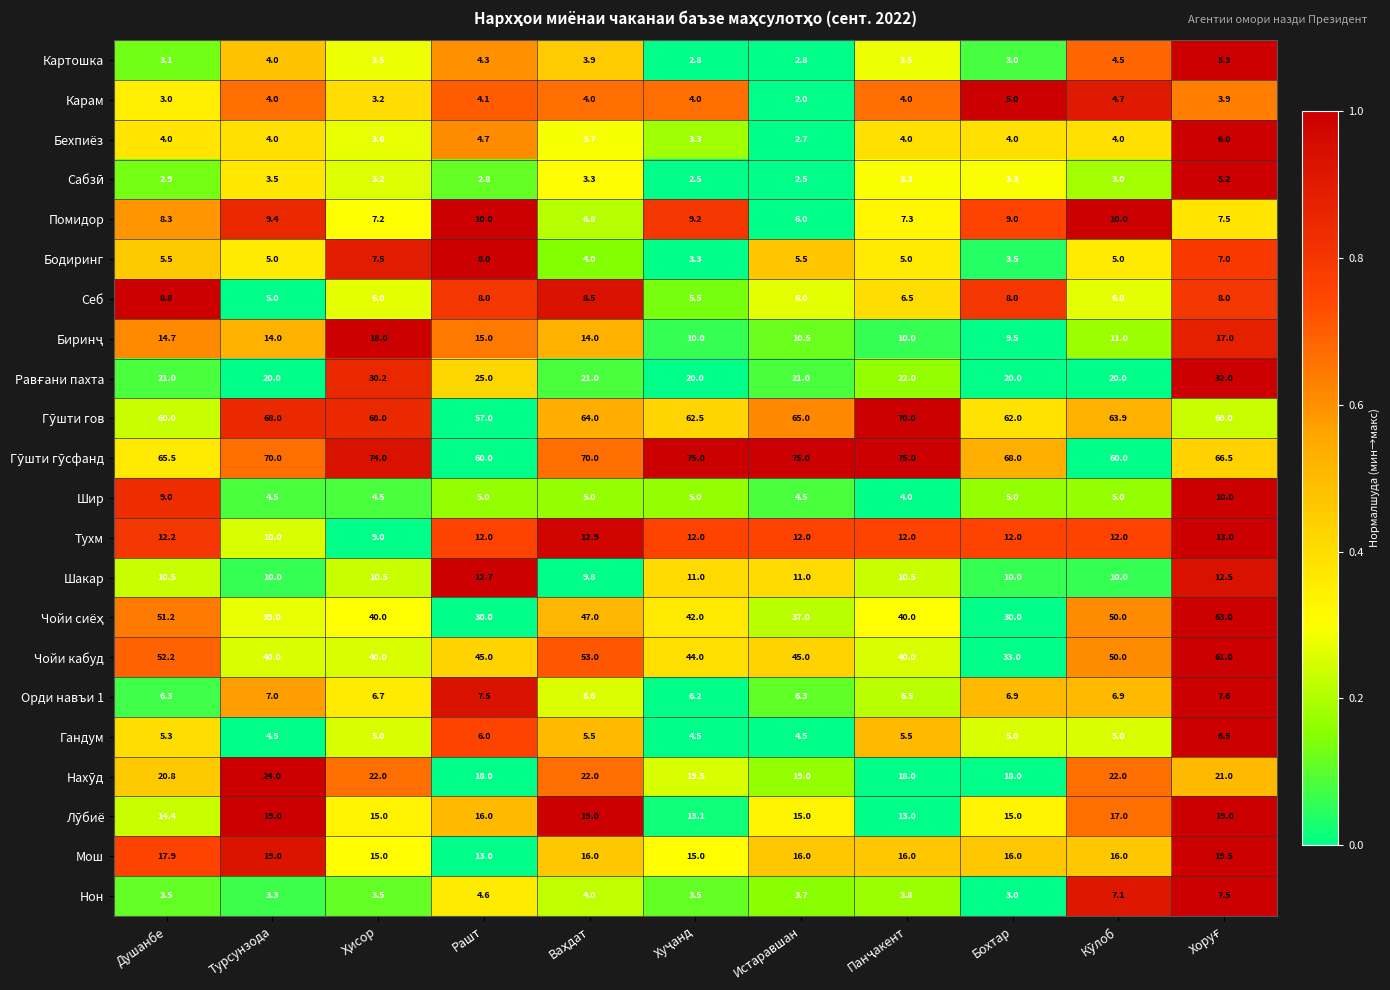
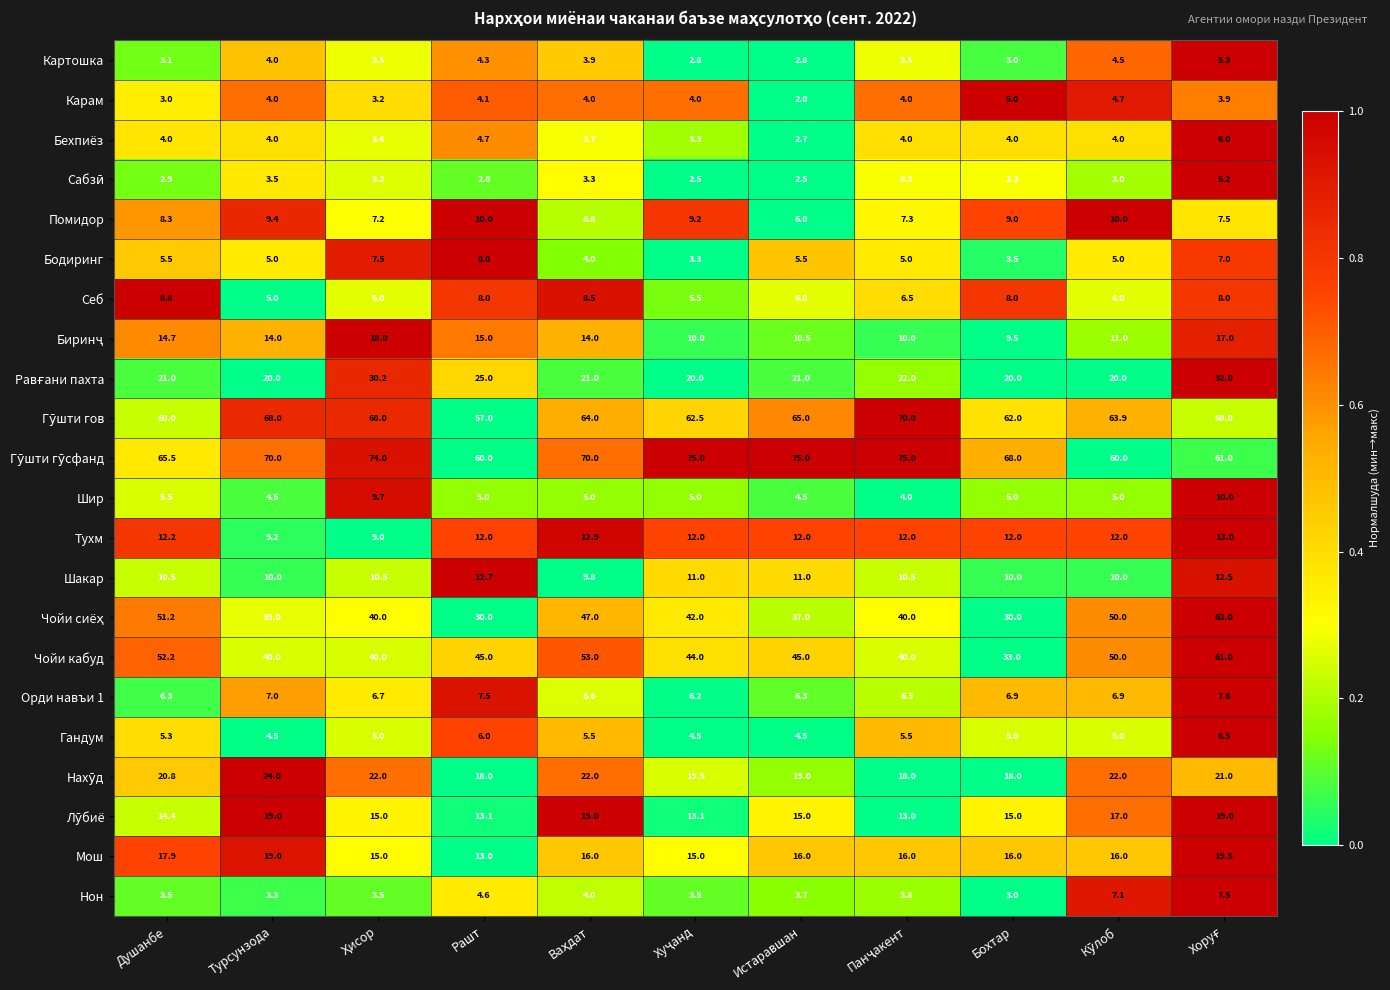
  {
    "Гӯшти гӯсфанд": {
      "Душанбе": 65.5,
      "Турсунзода": 70.0,
      "Ҳисор": 74.0,
      "Рашт": 60.0,
      "Ваҳдат": 70.0,
      "Хуҷанд": 75.0,
      "Истаравшан": 75.0,
      "Панҷакент": 75.0,
      "Бохтар": 68.0,
      "Кӯлоб": 60.0,
-     "Хоруғ": 66.5
+     "Хоруғ": 61.0
    },
    "Шир": {
-     "Душанбе": 9.0,
+     "Душанбе": 5.5,
      "Турсунзода": 4.5,
-     "Ҳисор": 4.5,
+     "Ҳисор": 9.7,
      "Рашт": 5.0,
      "Ваҳдат": 5.0,
      "Хуҷанд": 5.0,
      "Истаравшан": 4.5,
      "Панҷакент": 4.0,
      "Бохтар": 5.0,
      "Кӯлоб": 5.0,
      "Хоруғ": 10.0
    },
    "Тухм": {
      "Душанбе": 12.2,
-     "Турсунзода": 10.0,
+     "Турсунзода": 9.2,
      "Ҳисор": 9.0,
      "Рашт": 12.0,
      "Ваҳдат": 12.9,
      "Хуҷанд": 12.0,
      "Истаравшан": 12.0,
      "Панҷакент": 12.0,
      "Бохтар": 12.0,
      "Кӯлоб": 12.0,
      "Хоруғ": 13.0
    },
    "Лӯбиё": {
      "Душанбе": 14.4,
      "Турсунзода": 19.0,
      "Ҳисор": 15.0,
-     "Рашт": 16.0,
+     "Рашт": 13.1,
      "Ваҳдат": 19.0,
      "Хуҷанд": 13.1,
      "Истаравшан": 15.0,
      "Панҷакент": 13.0,
      "Бохтар": 15.0,
      "Кӯлоб": 17.0,
      "Хоруғ": 19.0
    }
  }
